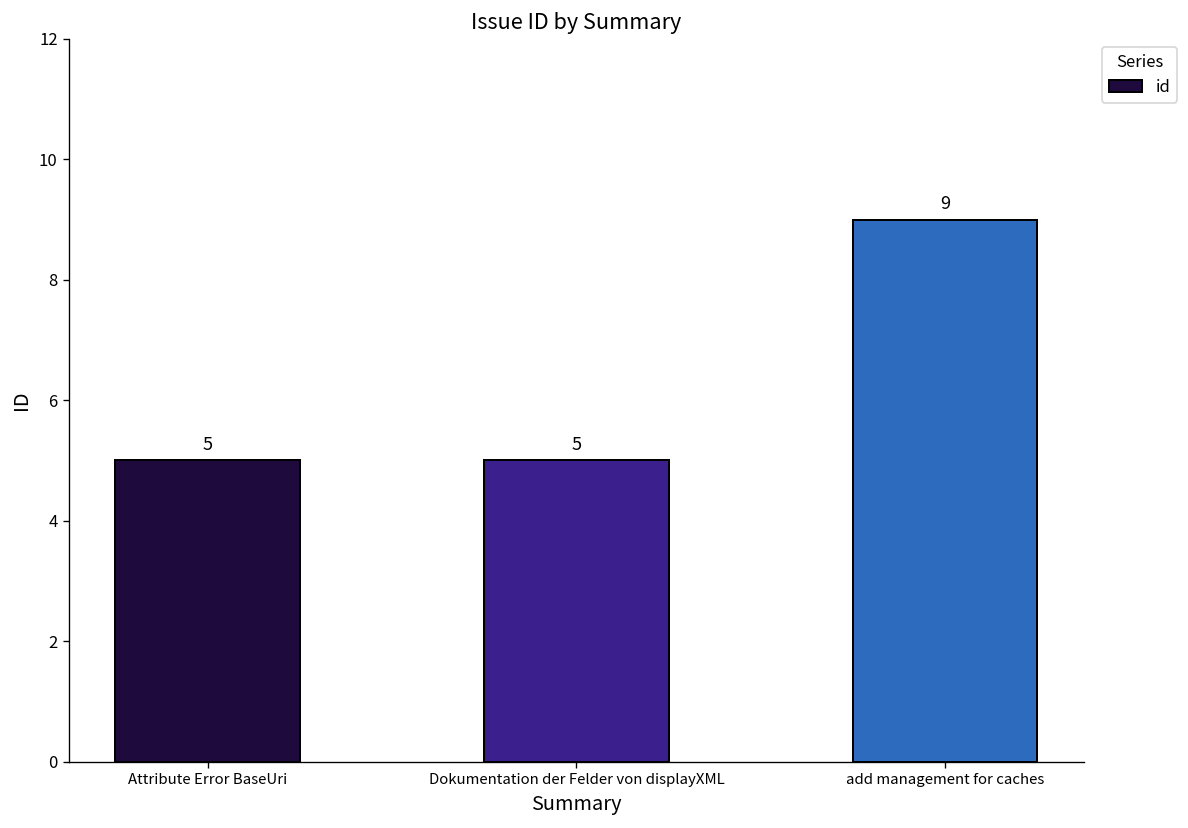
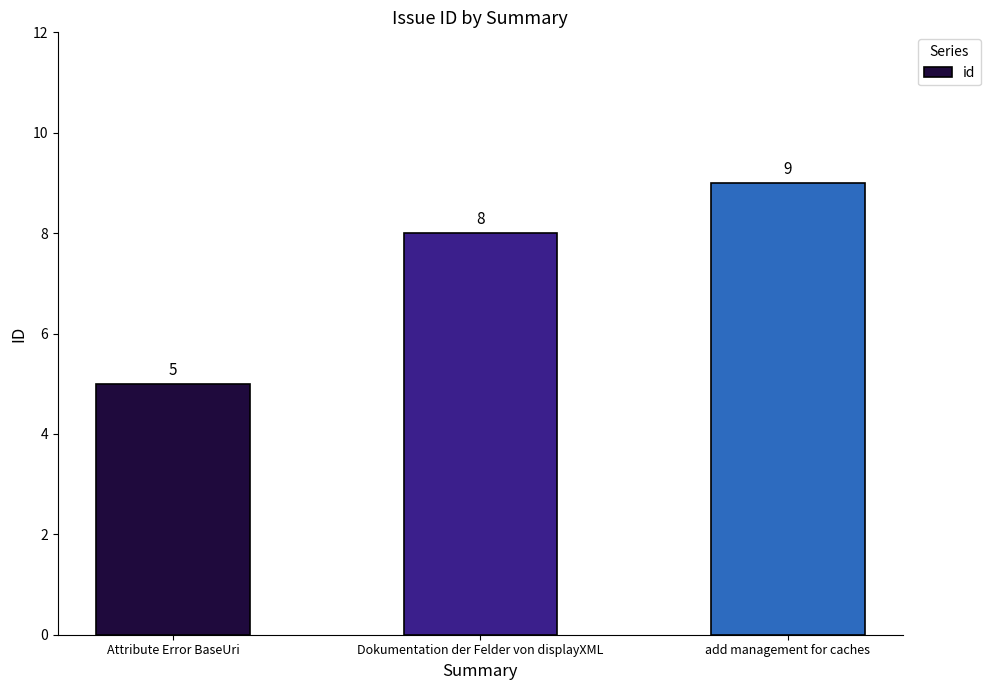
  {
    "Attribute Error BaseUri": 5,
-   "Dokumentation der Felder von displayXML": 5,
+   "Dokumentation der Felder von displayXML": 8,
    "add management for caches": 9
  }
